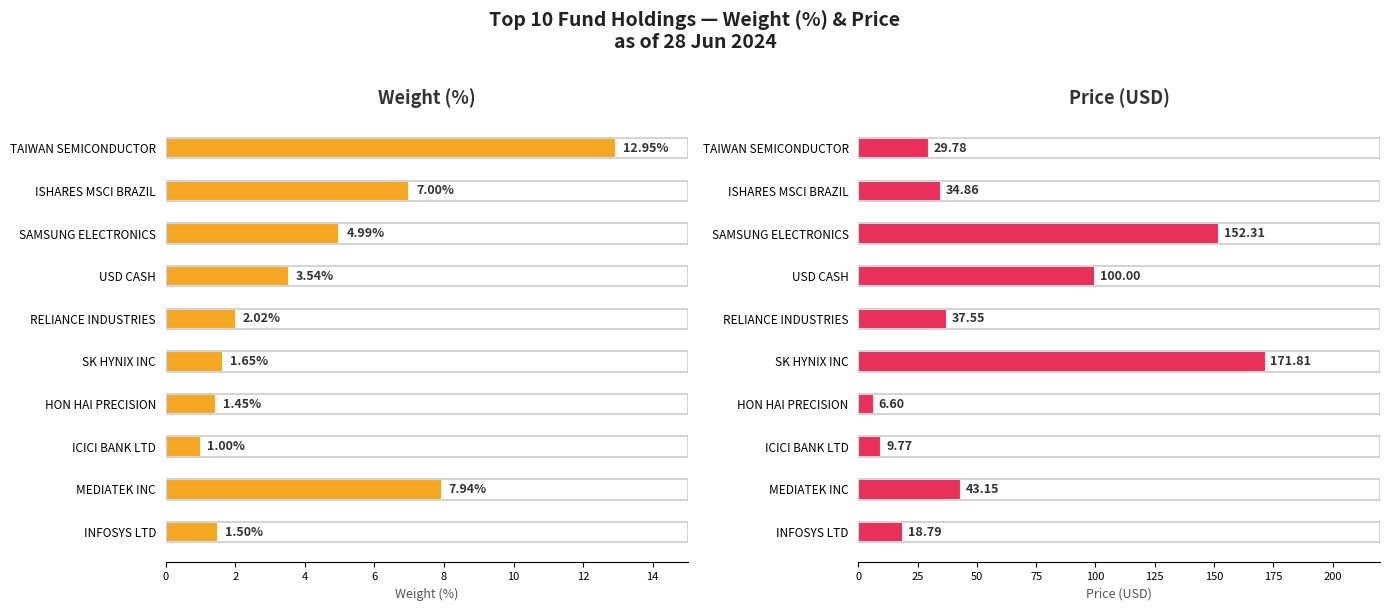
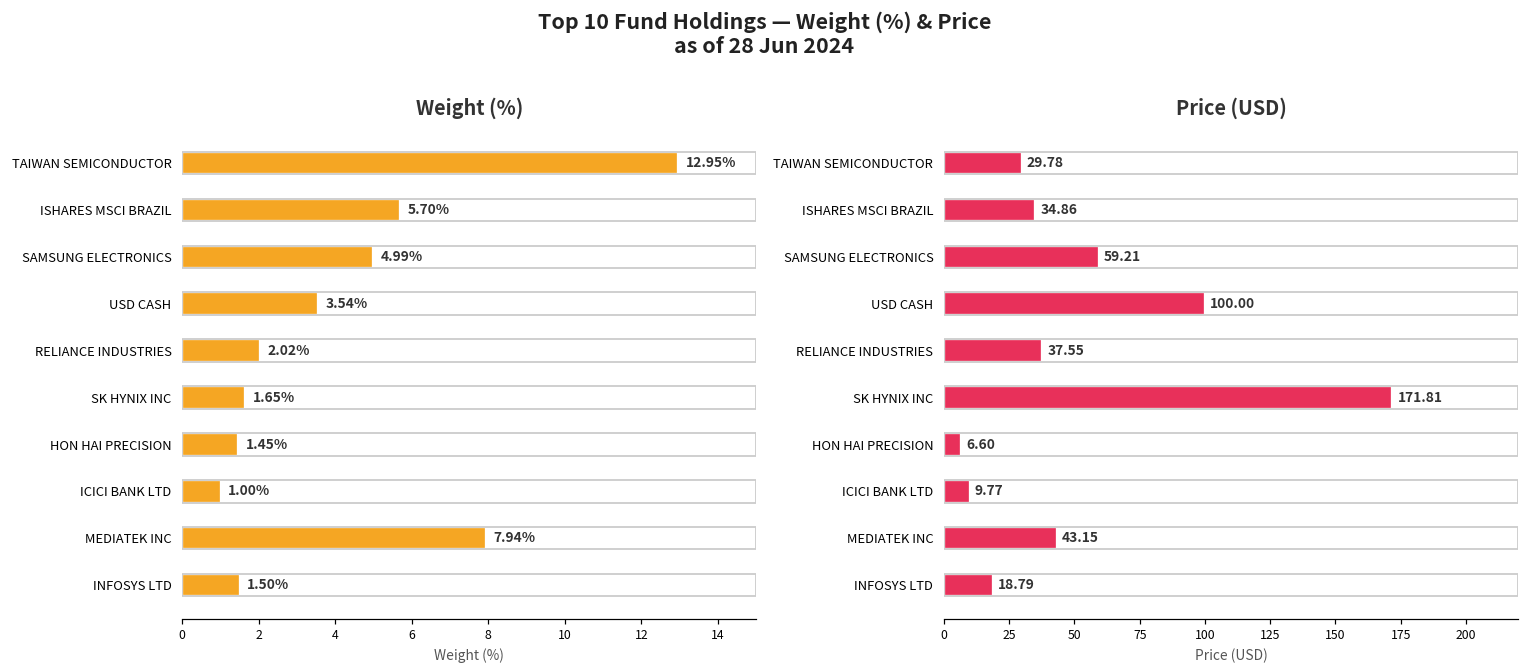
  {
    "Weight (%)": {
      "TAIWAN SEMICONDUCTOR": "12.95%",
-     "ISHARES MSCI BRAZIL": "7.00%",
+     "ISHARES MSCI BRAZIL": "5.70%",
      "SAMSUNG ELECTRONICS": "4.99%",
      "USD CASH": "3.54%",
      "RELIANCE INDUSTRIES": "2.02%",
      "SK HYNIX INC": "1.65%",
      "HON HAI PRECISION": "1.45%",
      "ICICI BANK LTD": "1.00%",
      "MEDIATEK INC": "7.94%",
      "INFOSYS LTD": "1.50%"
    },
    "Price (USD)": {
      "TAIWAN SEMICONDUCTOR": "29.78",
      "ISHARES MSCI BRAZIL": "34.86",
-     "SAMSUNG ELECTRONICS": "152.31",
+     "SAMSUNG ELECTRONICS": "59.21",
      "USD CASH": "100.00",
      "RELIANCE INDUSTRIES": "37.55",
      "SK HYNIX INC": "171.81",
      "HON HAI PRECISION": "6.60",
      "ICICI BANK LTD": "9.77",
      "MEDIATEK INC": "43.15",
      "INFOSYS LTD": "18.79"
    }
  }
